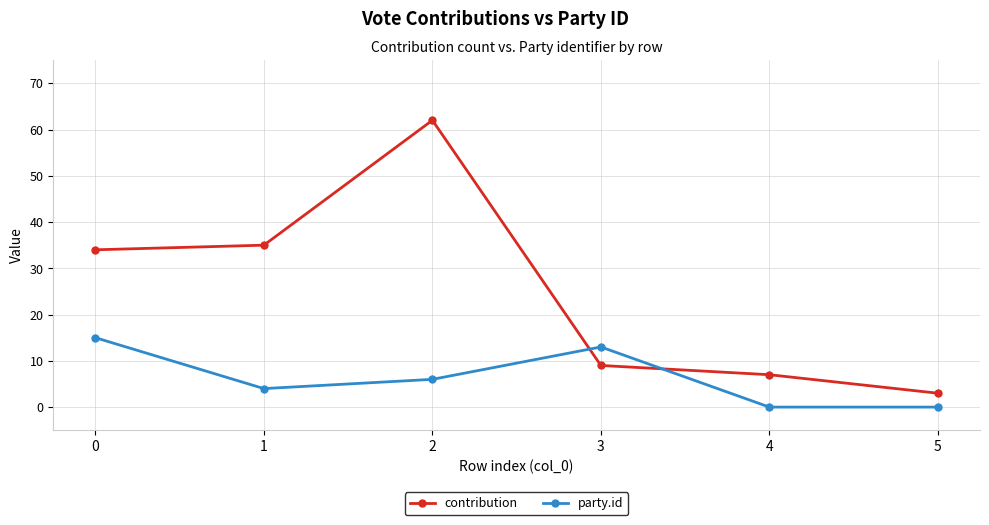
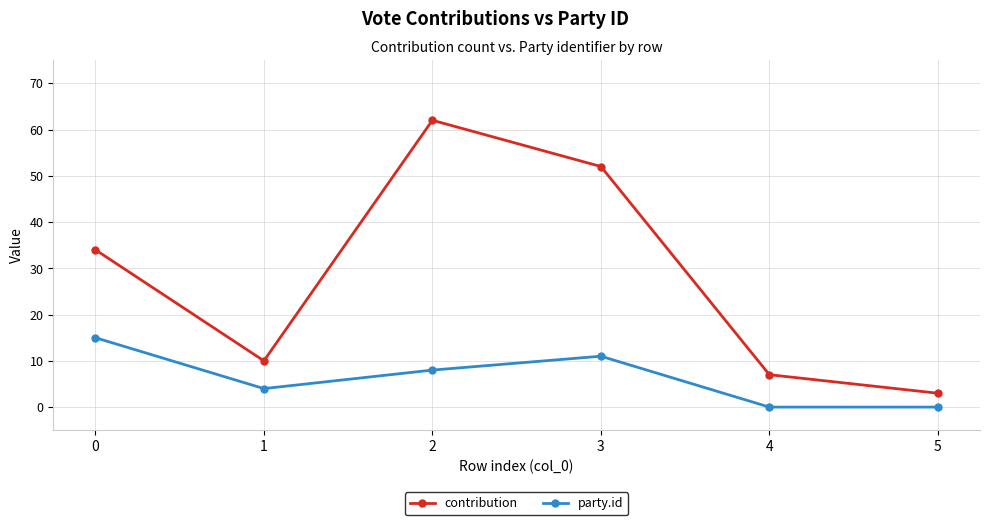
  {
    "contribution": {
      "0": 34,
-     "1": 35,
+     "1": 10,
      "2": 62,
-     "3": 9,
+     "3": 52,
      "4": 7,
      "5": 3
    },
    "party.id": {
      "0": 15,
      "1": 4,
-     "2": 6,
-     "3": 13,
+     "2": 8,
+     "3": 11,
      "4": 0,
      "5": 0
    }
  }
